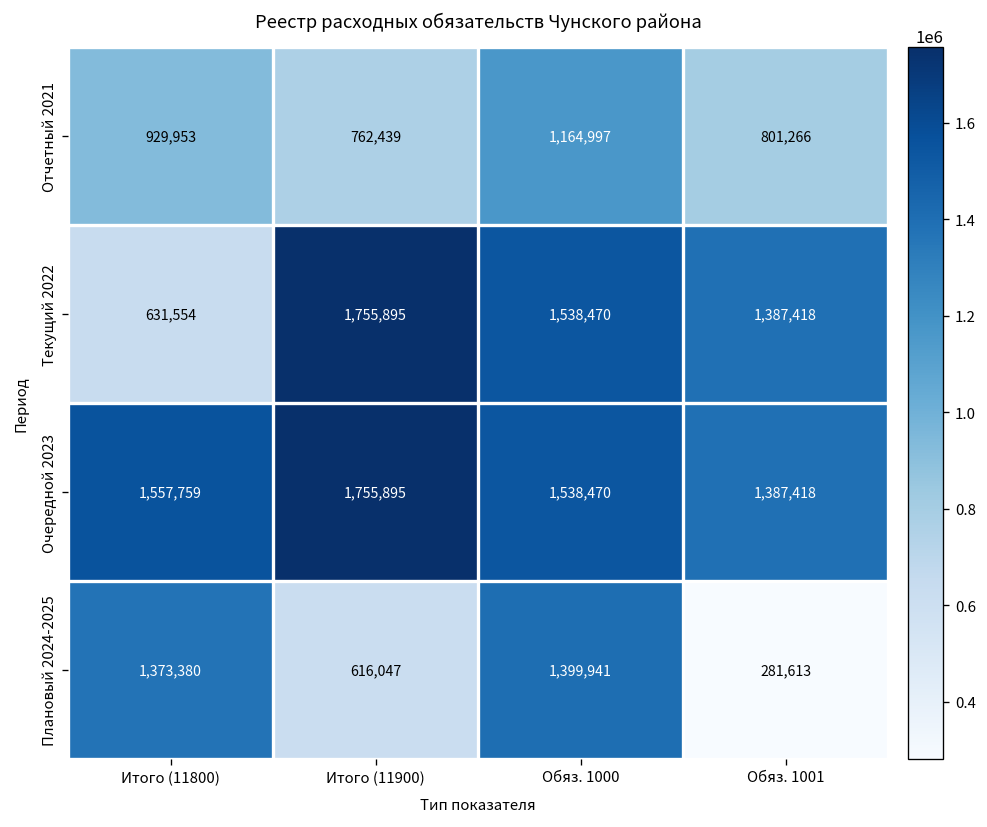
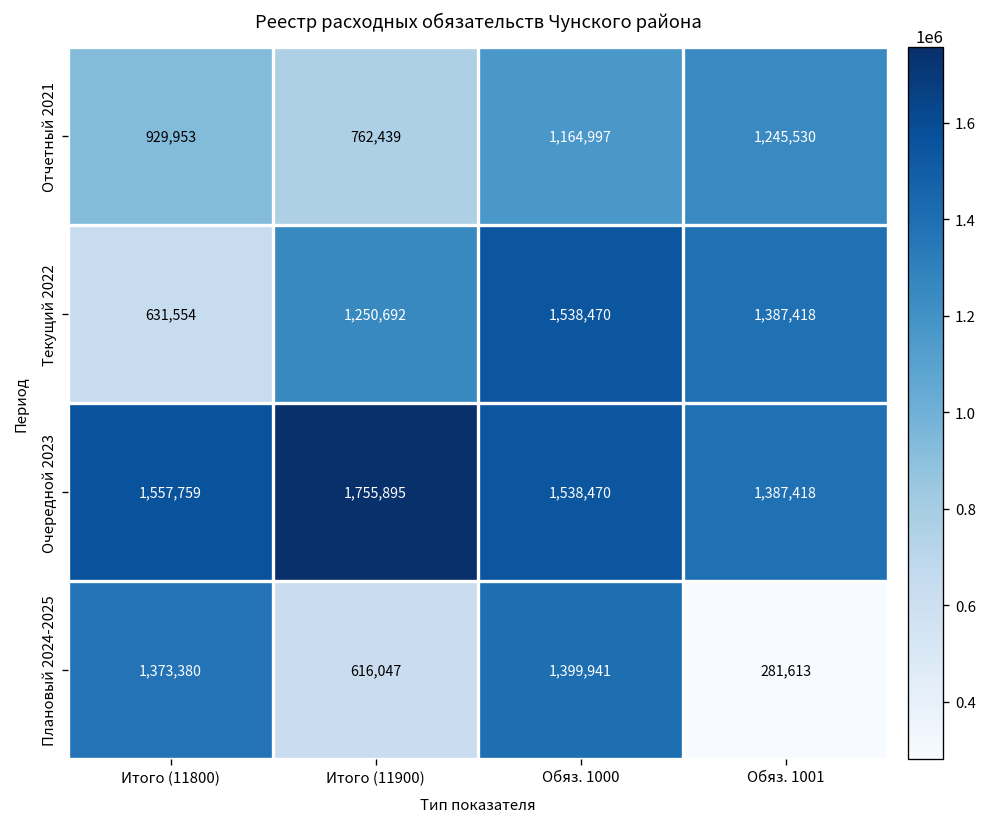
  {
    "Отчетный 2021": {
      "Итого (11800)": "929,953",
      "Итого (11900)": "762,439",
      "Обяз. 1000": "1,164,997",
-     "Обяз. 1001": "801,266"
+     "Обяз. 1001": "1,245,530"
    },
    "Текущий 2022": {
      "Итого (11800)": "631,554",
-     "Итого (11900)": "1,755,895",
+     "Итого (11900)": "1,250,692",
      "Обяз. 1000": "1,538,470",
      "Обяз. 1001": "1,387,418"
    },
    "Очередной 2023": {
      "Итого (11800)": "1,557,759",
      "Итого (11900)": "1,755,895",
      "Обяз. 1000": "1,538,470",
      "Обяз. 1001": "1,387,418"
    },
    "Плановый 2024-2025": {
      "Итого (11800)": "1,373,380",
      "Итого (11900)": "616,047",
      "Обяз. 1000": "1,399,941",
      "Обяз. 1001": "281,613"
    }
  }
